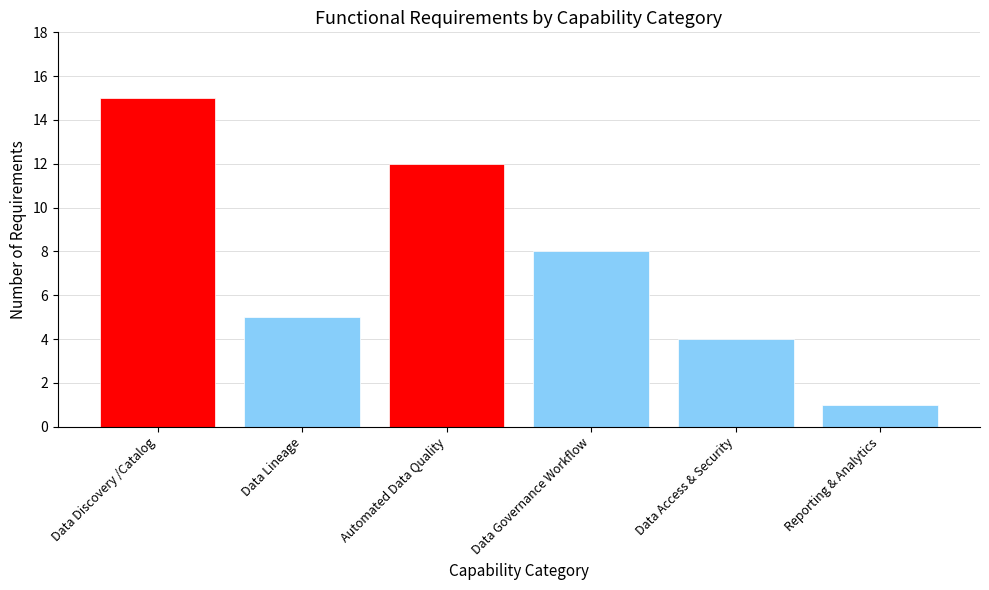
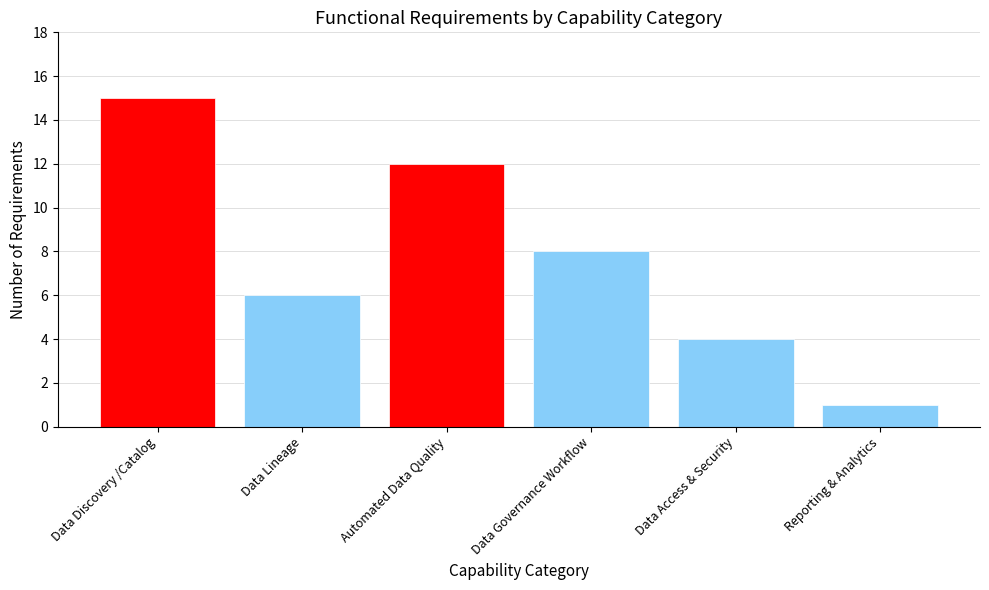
  {
    "Data Discovery /Catalog": 15,
-   "Data Lineage": 5,
+   "Data Lineage": 6,
    "Automated Data Quality": 12,
    "Data Governance Workflow": 8,
    "Data Access & Security": 4,
    "Reporting & Analytics": 1
  }
